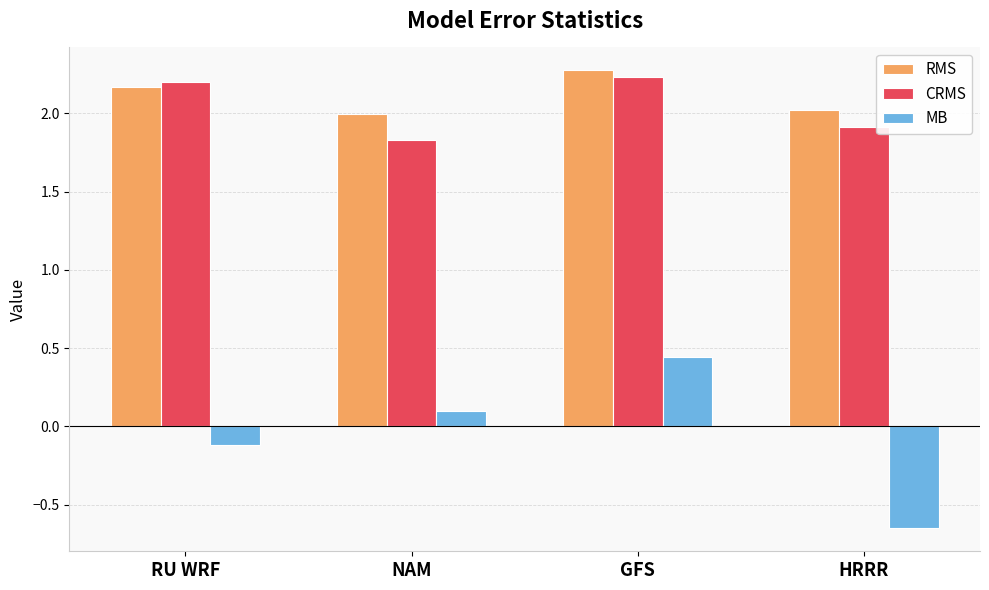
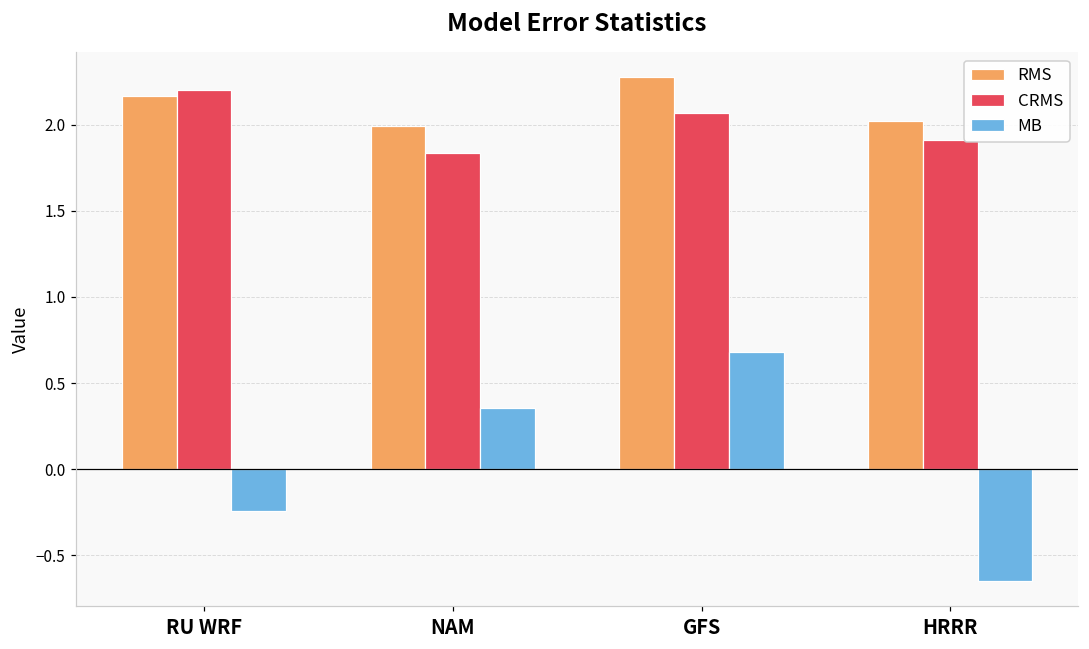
  {
    "RMS": {
      "RU WRF": 2.17,
      "NAM": 1.99,
      "GFS": 2.28,
      "HRRR": 2.02
    },
    "CRMS": {
      "RU WRF": 2.20,
      "NAM": 1.83,
-     "GFS": 2.23,
+     "GFS": 2.07,
      "HRRR": 1.91
    },
    "MB": {
-     "RU WRF": -0.12,
-     "NAM": 0.10,
-     "GFS": 0.44,
+     "RU WRF": -0.24,
+     "NAM": 0.36,
+     "GFS": 0.68,
      "HRRR": -0.65
    }
  }
